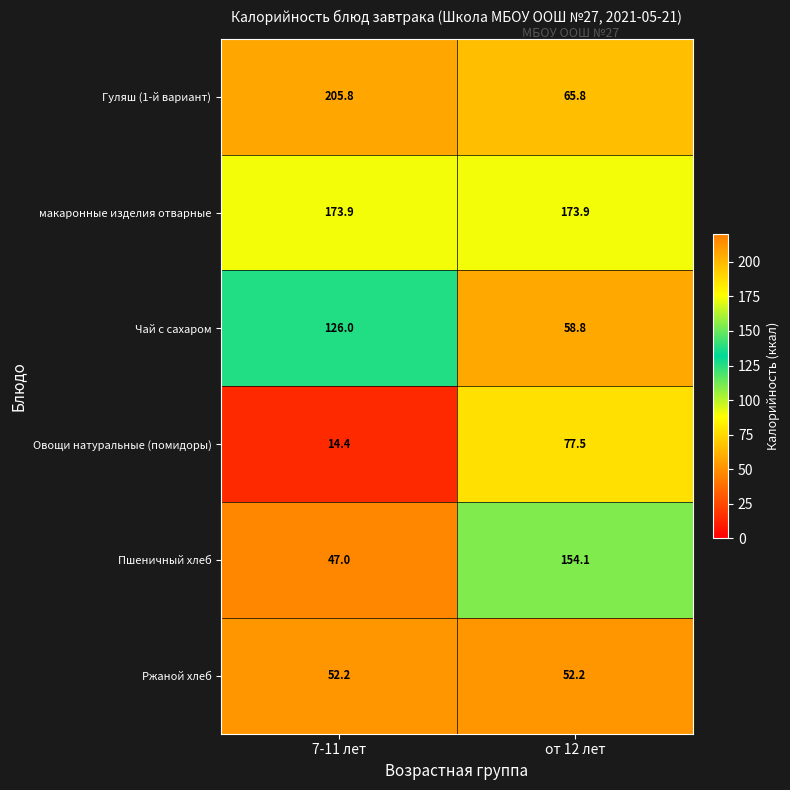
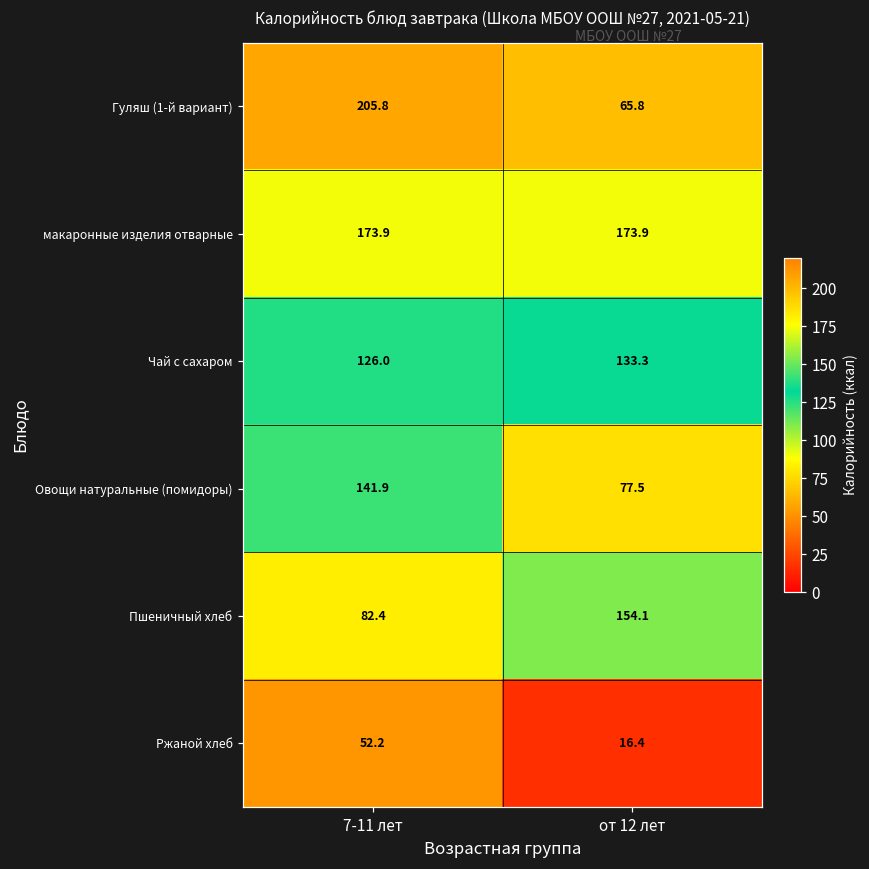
  {
    "Гуляш (1-й вариант)": {
      "7-11 лет": 205.8,
      "от 12 лет": 65.8
    },
    "макаронные изделия отварные": {
      "7-11 лет": 173.9,
      "от 12 лет": 173.9
    },
    "Чай с сахаром": {
      "7-11 лет": 126.0,
-     "от 12 лет": 58.8
+     "от 12 лет": 133.3
    },
    "Овощи натуральные (помидоры)": {
-     "7-11 лет": 14.4,
+     "7-11 лет": 141.9,
      "от 12 лет": 77.5
    },
    "Пшеничный хлеб": {
-     "7-11 лет": 47.0,
+     "7-11 лет": 82.4,
      "от 12 лет": 154.1
    },
    "Ржаной хлеб": {
      "7-11 лет": 52.2,
-     "от 12 лет": 52.2
+     "от 12 лет": 16.4
    }
  }
